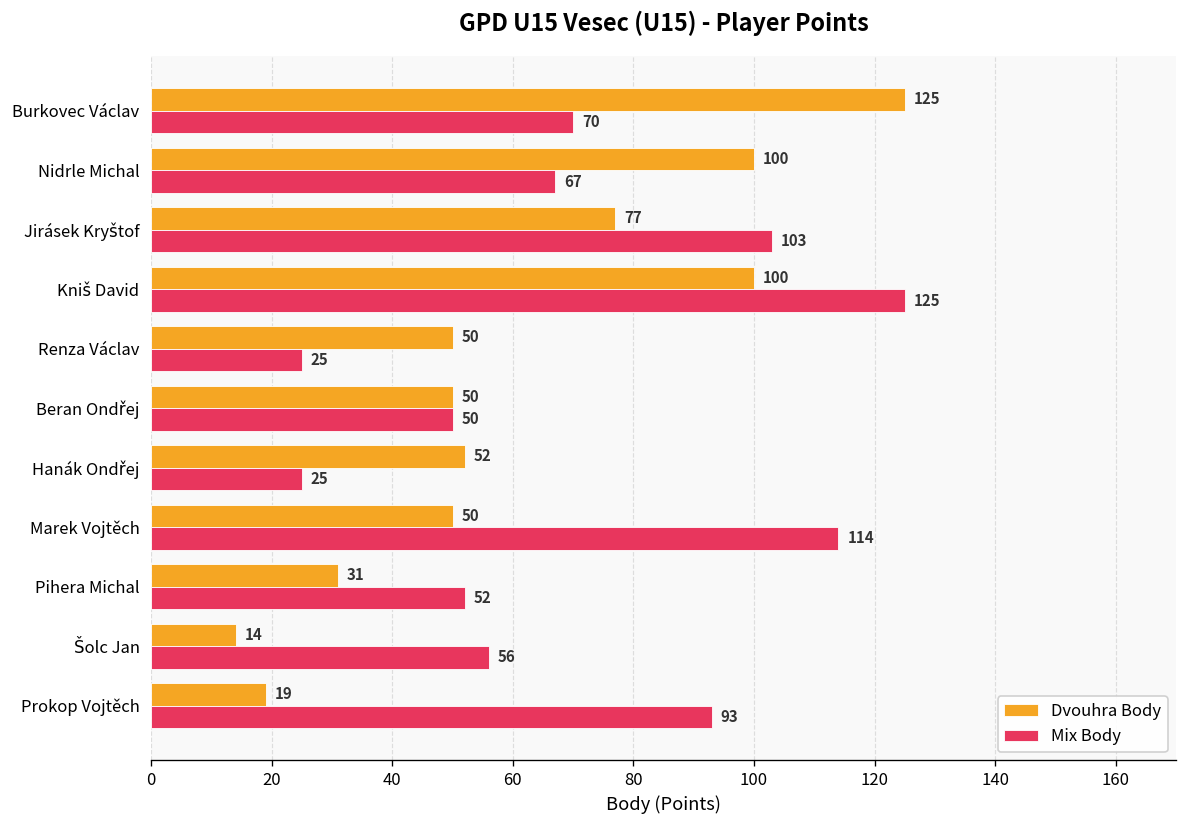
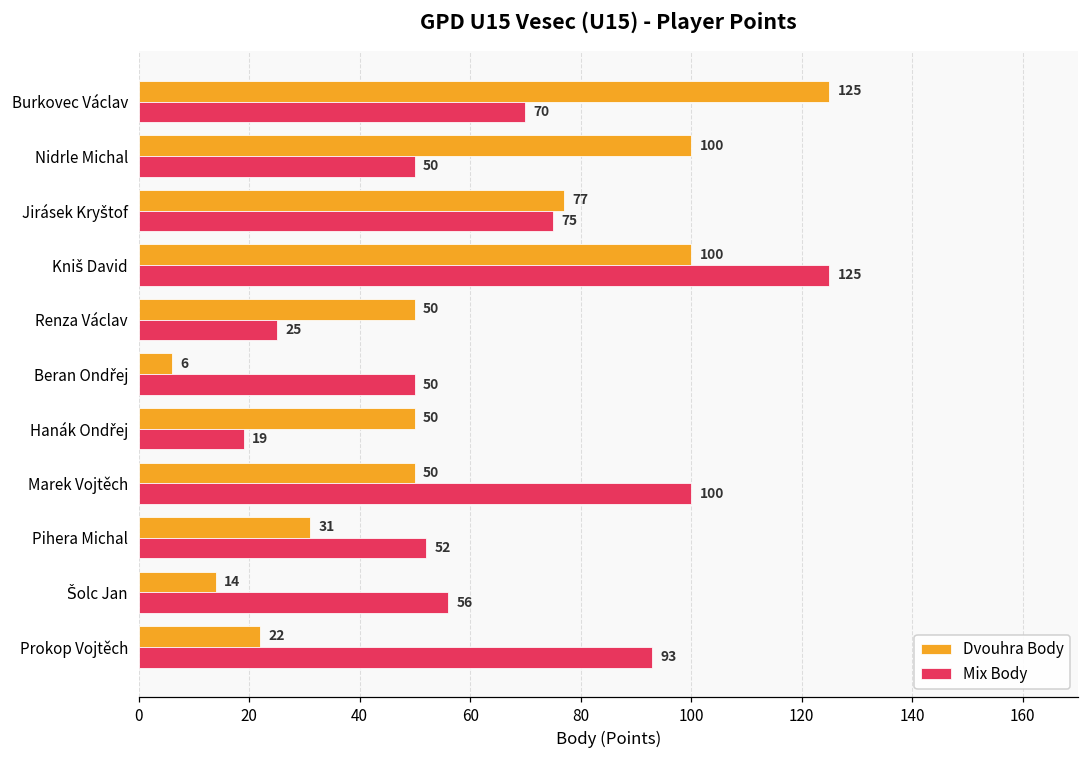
  {
    "Dvouhra Body": {
      "Burkovec Václav": 125,
      "Nidrle Michal": 100,
      "Jirásek Kryštof": 77,
      "Kniš David": 100,
      "Renza Václav": 50,
-     "Beran Ondřej": 50,
-     "Hanák Ondřej": 52,
+     "Beran Ondřej": 6,
+     "Hanák Ondřej": 50,
      "Marek Vojtěch": 50,
      "Pihera Michal": 31,
      "Šolc Jan": 14,
-     "Prokop Vojtěch": 19
+     "Prokop Vojtěch": 22
    },
    "Mix Body": {
      "Burkovec Václav": 70,
-     "Nidrle Michal": 67,
-     "Jirásek Kryštof": 103,
+     "Nidrle Michal": 50,
+     "Jirásek Kryštof": 75,
      "Kniš David": 125,
      "Renza Václav": 25,
      "Beran Ondřej": 50,
-     "Hanák Ondřej": 25,
-     "Marek Vojtěch": 114,
+     "Hanák Ondřej": 19,
+     "Marek Vojtěch": 100,
      "Pihera Michal": 52,
      "Šolc Jan": 56,
      "Prokop Vojtěch": 93
    }
  }
